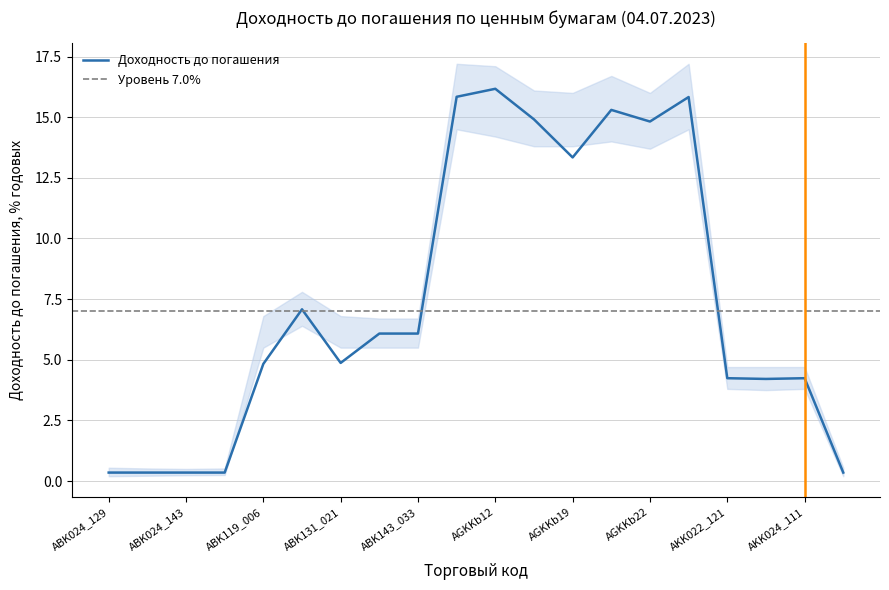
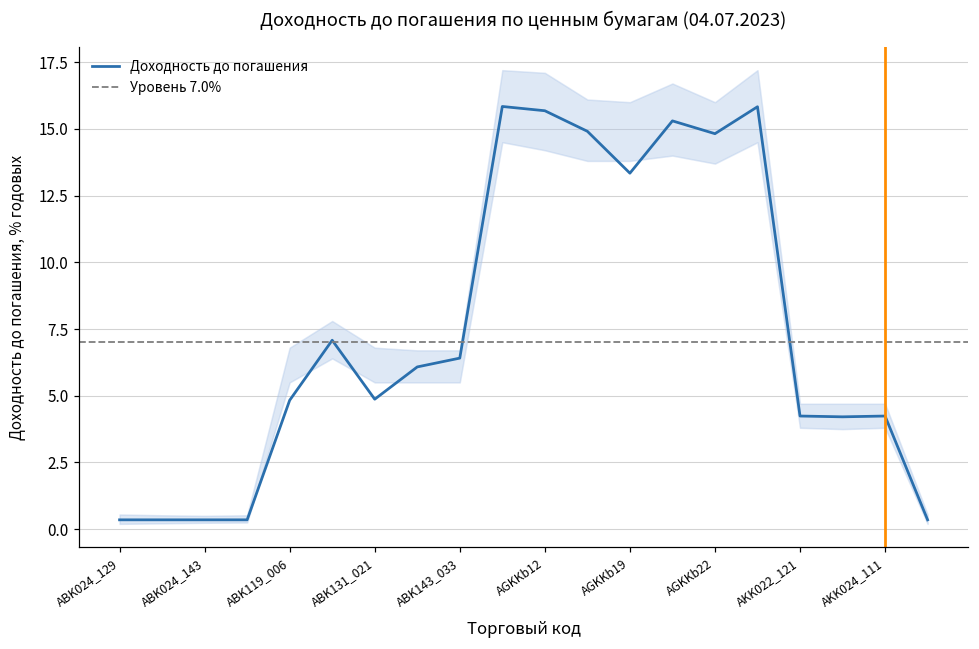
  {
    "Доходность до погашения": {
      "ABK024_129": 0.4,
      "ABK024_143": 0.4,
      "ABK119_006": 4.8,
      "ABK131_021": 4.9,
-     "ABK143_033": 6.1,
-     "AGKKb12": 16.2,
+     "ABK143_033": 6.4,
+     "AGKKb12": 15.7,
      "AGKKb19": 13.3,
      "AGKKb22": 14.8,
      "AKK022_121": 4.2,
      "AKK024_111": 4.2
    }
  }
